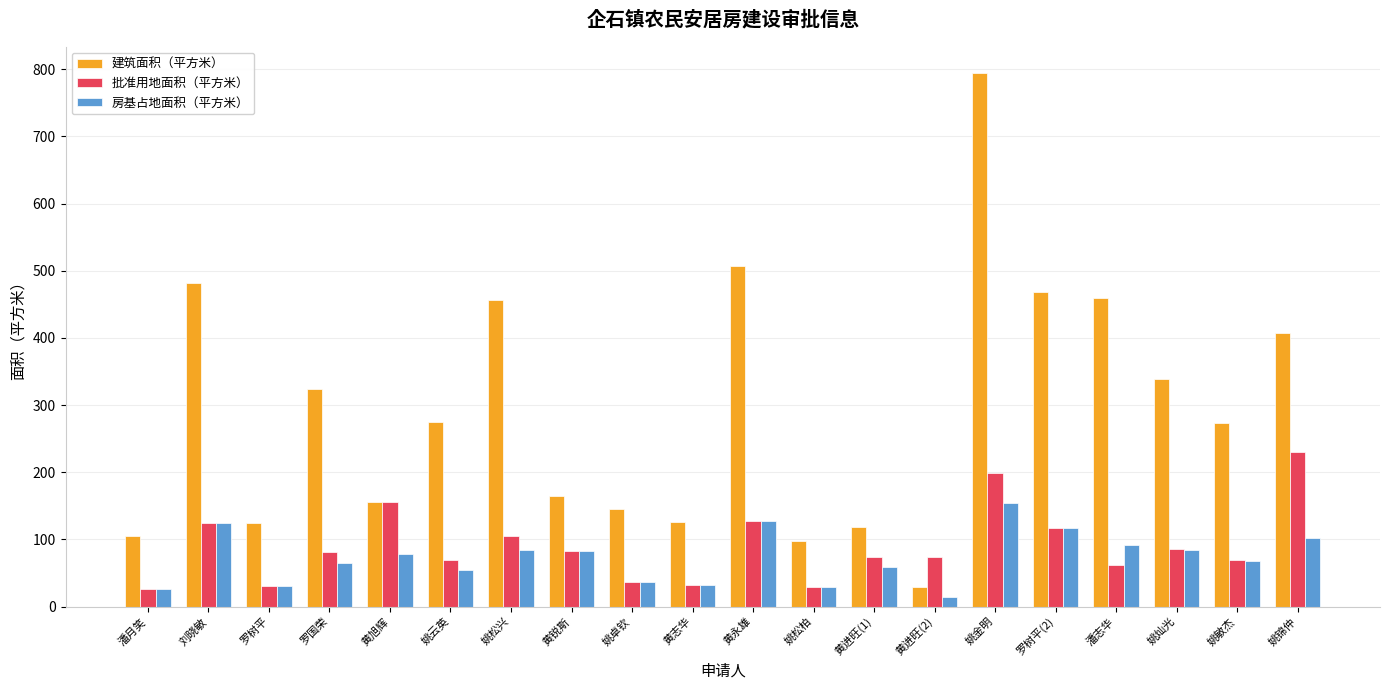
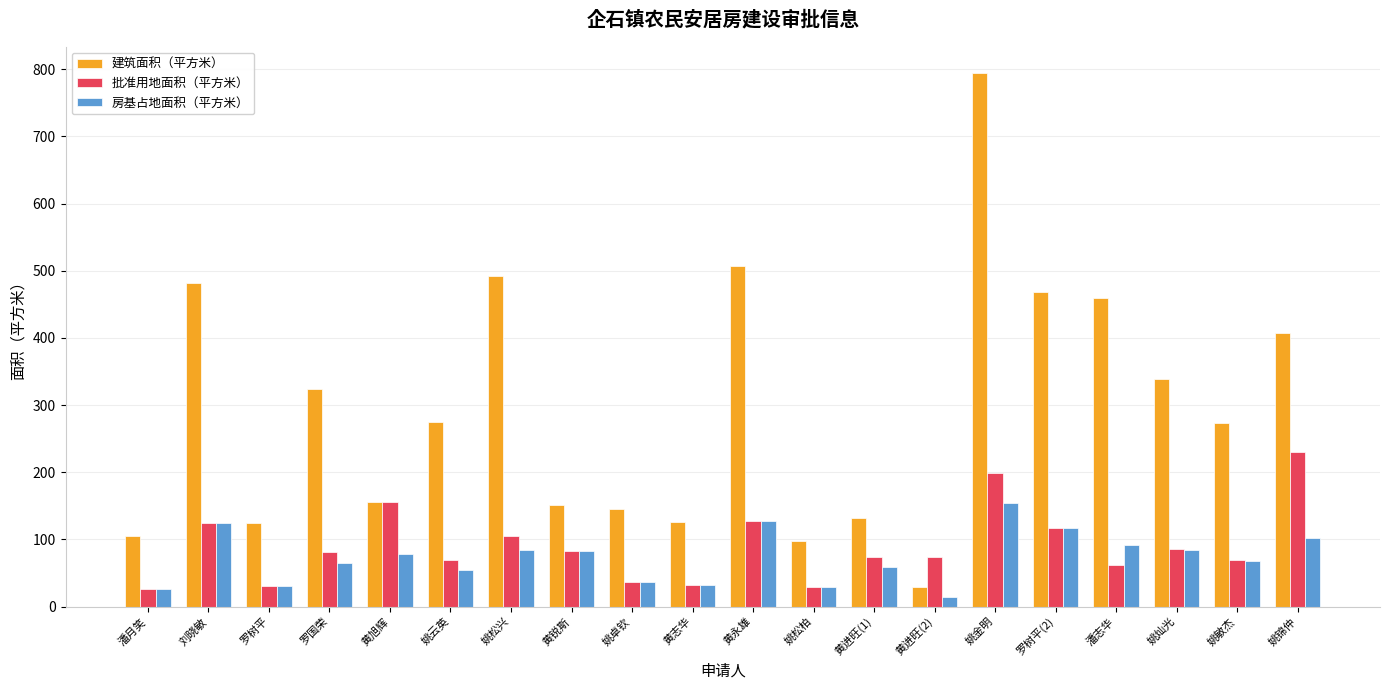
  {
    "建筑面积（平方米）": {
      "潘月笑": 110,
      "刘晓敏": 480,
      "罗树平": 120,
      "罗国荣": 320,
      "黄旭辉": 160,
      "姚云英": 270,
-     "姚松兴": 460,
-     "黄锐斯": 160,
+     "姚松兴": 490,
+     "黄锐斯": 150,
      "姚卓钦": 150,
      "黄志华": 130,
      "黄永雄": 510,
      "姚松柏": 100,
-     "黄进旺(1)": 120,
+     "黄进旺(1)": 130,
      "黄进旺(2)": 30,
      "姚金明": 790,
      "罗树平(2)": 470,
      "潘志华": 460,
      "姚灿光": 340,
      "姚敏杰": 270,
      "姚锦仲": 410
    },
    "批准用地面积（平方米）": {
      "潘月笑": 30,
      "刘晓敏": 120,
      "罗树平": 30,
      "罗国荣": 80,
      "黄旭辉": 160,
      "姚云英": 70,
      "姚松兴": 110,
      "黄锐斯": 80,
      "姚卓钦": 40,
      "黄志华": 30,
      "黄永雄": 130,
      "姚松柏": 30,
      "黄进旺(1)": 70,
      "黄进旺(2)": 70,
      "姚金明": 200,
      "罗树平(2)": 120,
      "潘志华": 60,
      "姚灿光": 90,
      "姚敏杰": 70,
      "姚锦仲": 230
    },
    "房基占地面积（平方米）": {
      "潘月笑": 30,
      "刘晓敏": 120,
      "罗树平": 30,
      "罗国荣": 60,
      "黄旭辉": 80,
      "姚云英": 50,
      "姚松兴": 80,
      "黄锐斯": 80,
      "姚卓钦": 40,
      "黄志华": 30,
      "黄永雄": 130,
      "姚松柏": 30,
      "黄进旺(1)": 60,
      "黄进旺(2)": 10,
      "姚金明": 150,
      "罗树平(2)": 120,
      "潘志华": 90,
      "姚灿光": 80,
      "姚敏杰": 70,
      "姚锦仲": 100
    }
  }
